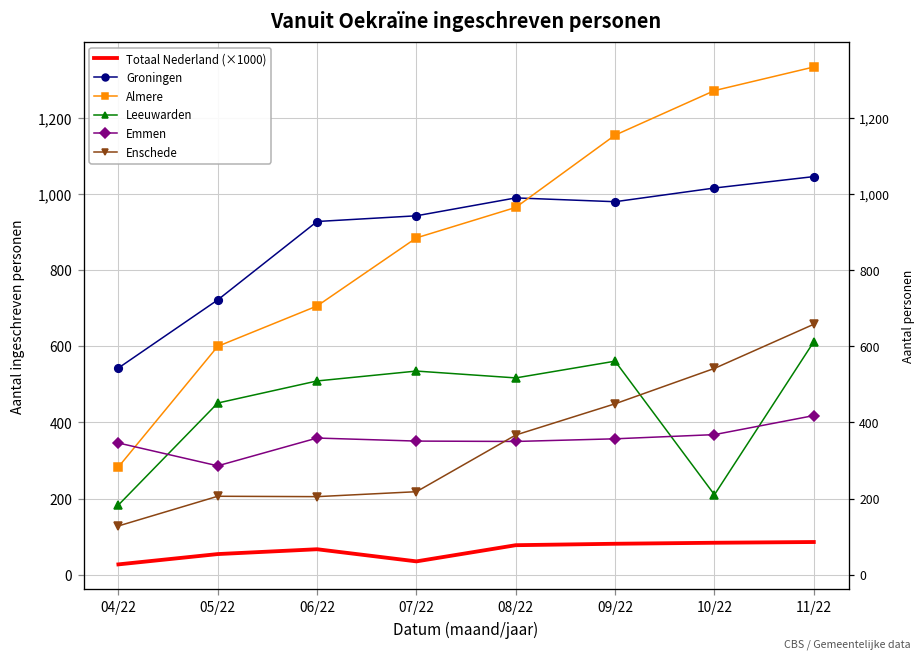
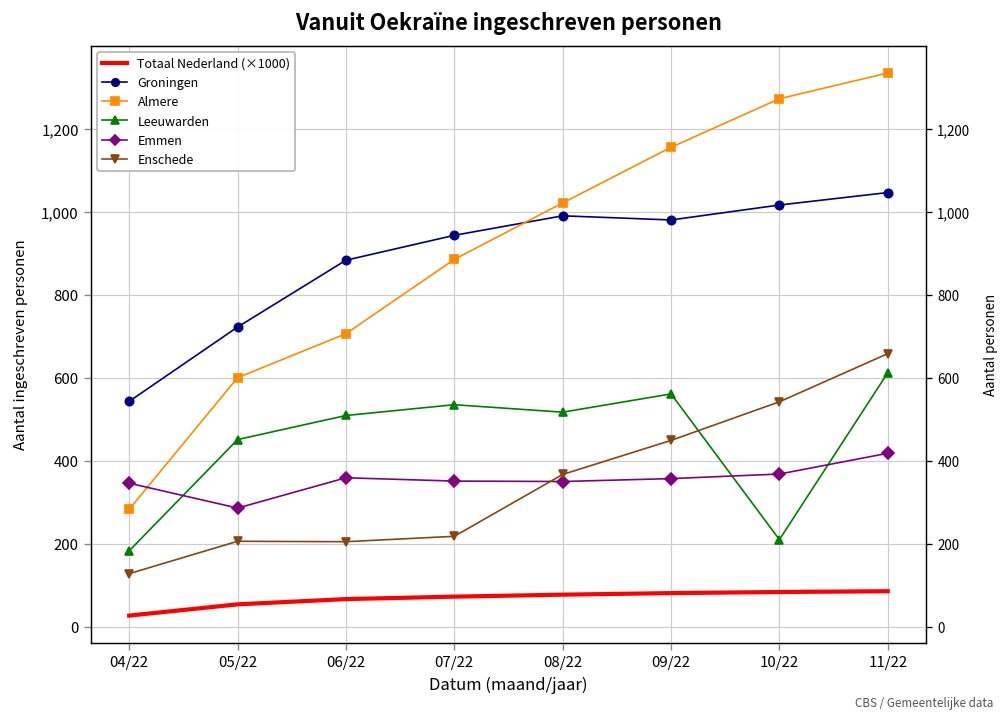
  {
    "Totaal Nederland (×1000)": {
      "04/22": "30",
      "05/22": "50",
      "06/22": "70",
-     "07/22": "30",
+     "07/22": "70",
      "08/22": "80",
      "09/22": "80",
      "10/22": "80",
      "11/22": "90"
    },
    "Groningen": {
      "04/22": "540",
      "05/22": "720",
-     "06/22": "930",
+     "06/22": "880",
      "07/22": "940",
      "08/22": "990",
      "09/22": "980",
      "10/22": "1,020",
      "11/22": "1,050"
    },
    "Almere": {
      "04/22": "280",
      "05/22": "600",
      "06/22": "710",
      "07/22": "890",
-     "08/22": "970",
+     "08/22": "1,020",
      "09/22": "1,160",
      "10/22": "1,270",
      "11/22": "1,330"
    },
    "Leeuwarden": {
      "04/22": "180",
      "05/22": "450",
      "06/22": "510",
      "07/22": "540",
      "08/22": "520",
      "09/22": "560",
      "10/22": "210",
      "11/22": "610"
    },
    "Emmen": {
      "04/22": "350",
      "05/22": "290",
      "06/22": "360",
      "07/22": "350",
      "08/22": "350",
      "09/22": "360",
      "10/22": "370",
      "11/22": "420"
    },
    "Enschede": {
      "04/22": "130",
      "05/22": "210",
      "06/22": "210",
      "07/22": "220",
      "08/22": "370",
      "09/22": "450",
      "10/22": "540",
      "11/22": "660"
    }
  }
